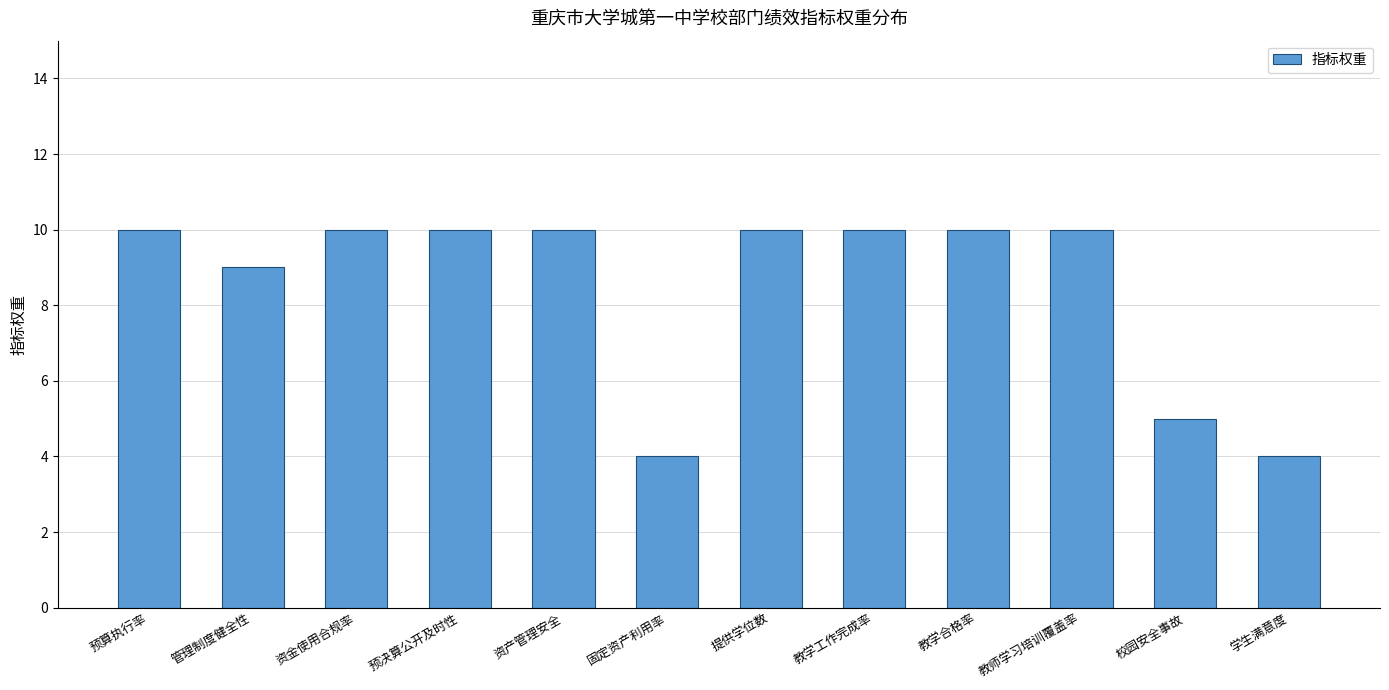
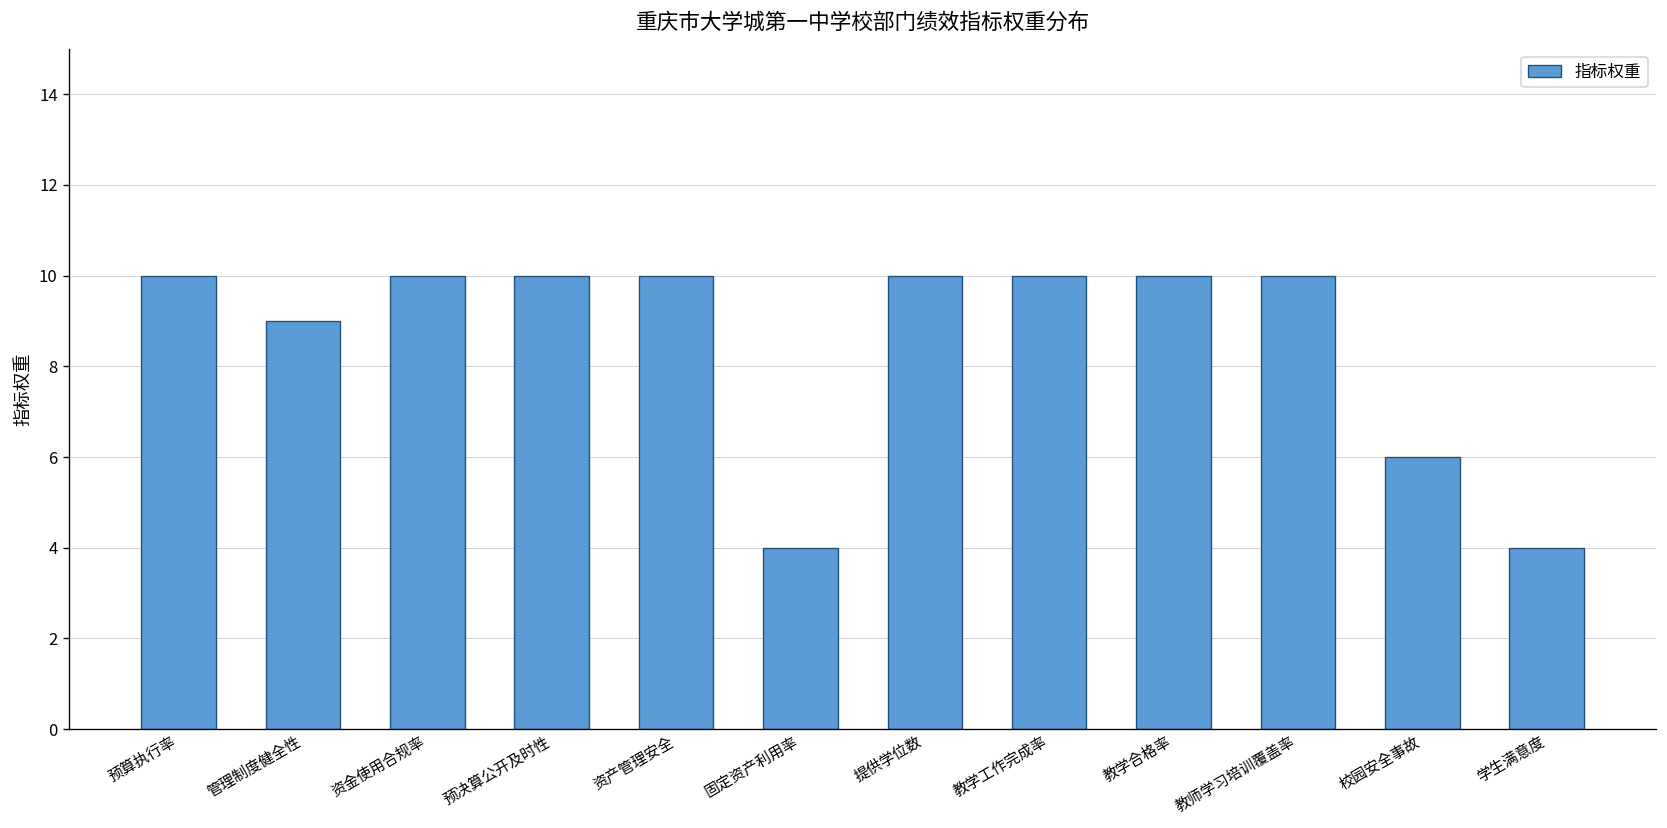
  {
    "预算执行率": 10,
    "管理制度健全性": 9,
    "资金使用合规率": 10,
    "预决算公开及时性": 10,
    "资产管理安全": 10,
    "固定资产利用率": 4,
    "提供学位数": 10,
    "教学工作完成率": 10,
    "教学合格率": 10,
    "教师学习培训覆盖率": 10,
-   "校园安全事故": 5,
+   "校园安全事故": 6,
    "学生满意度": 4
  }
